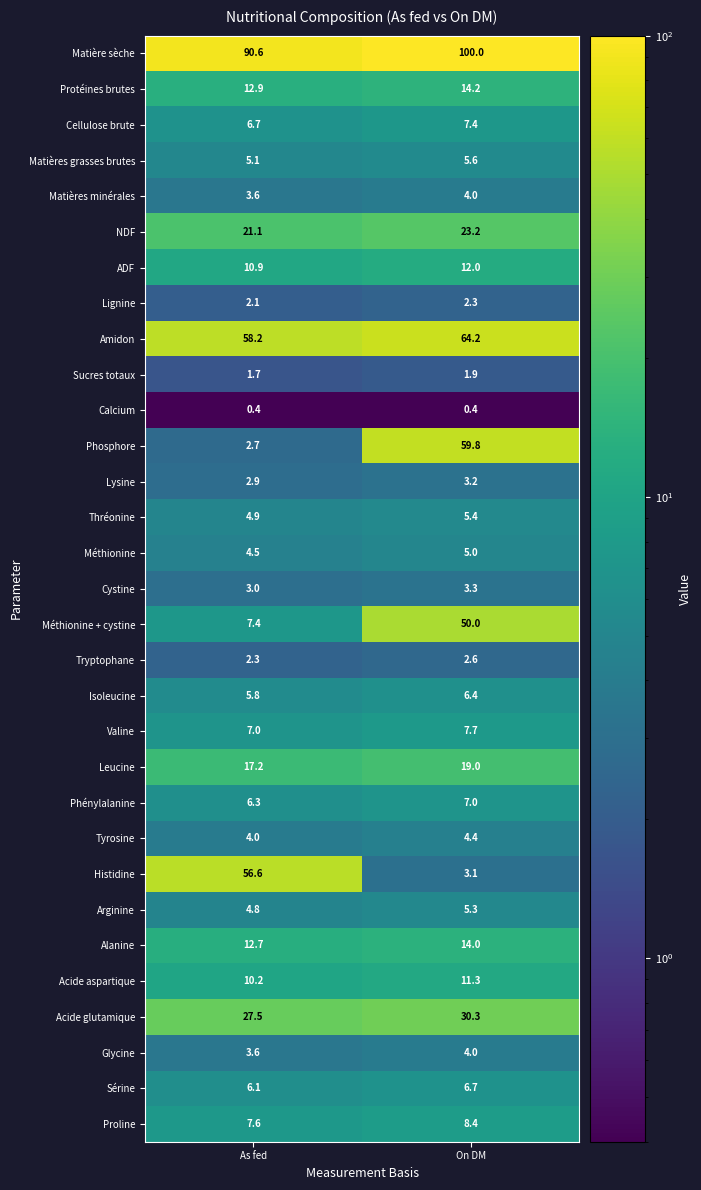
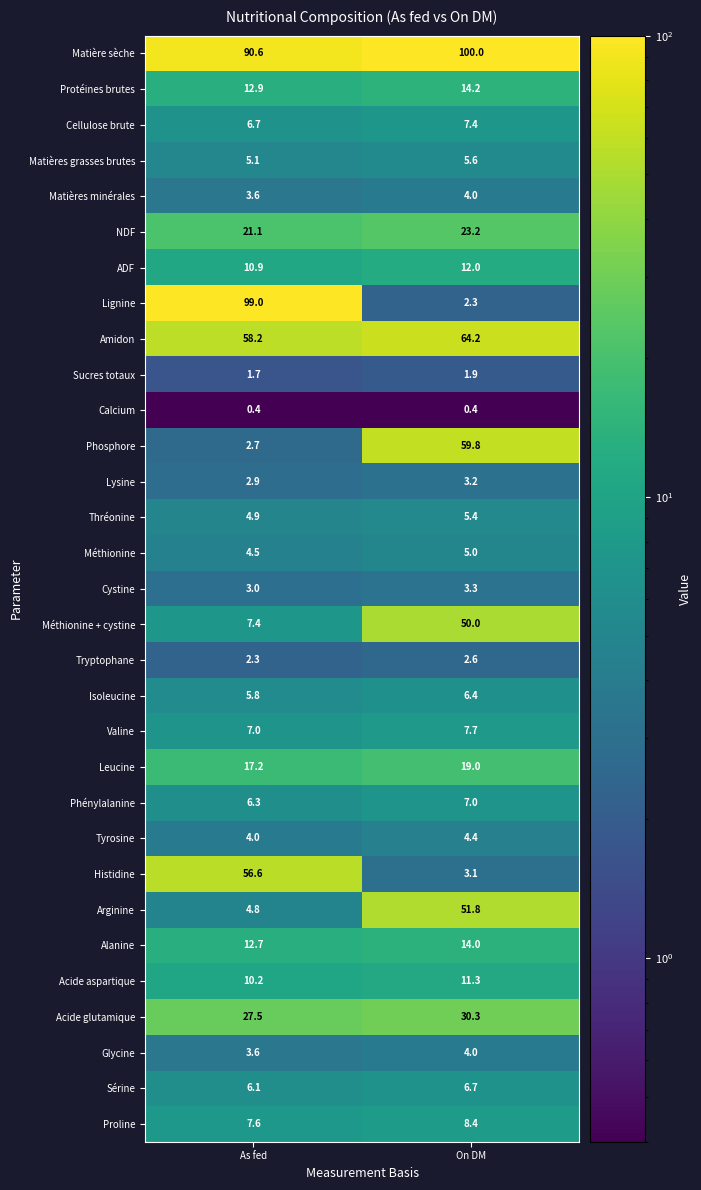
  {
    "Matière sèche": {
      "As fed": 90.6,
      "On DM": 100.0
    },
    "Protéines brutes": {
      "As fed": 12.9,
      "On DM": 14.2
    },
    "Cellulose brute": {
      "As fed": 6.7,
      "On DM": 7.4
    },
    "Matières grasses brutes": {
      "As fed": 5.1,
      "On DM": 5.6
    },
    "Matières minérales": {
      "As fed": 3.6,
      "On DM": 4.0
    },
    "NDF": {
      "As fed": 21.1,
      "On DM": 23.2
    },
    "ADF": {
      "As fed": 10.9,
      "On DM": 12.0
    },
    "Lignine": {
-     "As fed": 2.1,
+     "As fed": 99.0,
      "On DM": 2.3
    },
    "Amidon": {
      "As fed": 58.2,
      "On DM": 64.2
    },
    "Sucres totaux": {
      "As fed": 1.7,
      "On DM": 1.9
    },
    "Calcium": {
      "As fed": 0.4,
      "On DM": 0.4
    },
    "Phosphore": {
      "As fed": 2.7,
      "On DM": 59.8
    },
    "Lysine": {
      "As fed": 2.9,
      "On DM": 3.2
    },
    "Thréonine": {
      "As fed": 4.9,
      "On DM": 5.4
    },
    "Méthionine": {
      "As fed": 4.5,
      "On DM": 5.0
    },
    "Cystine": {
      "As fed": 3.0,
      "On DM": 3.3
    },
    "Méthionine + cystine": {
      "As fed": 7.4,
      "On DM": 50.0
    },
    "Tryptophane": {
      "As fed": 2.3,
      "On DM": 2.6
    },
    "Isoleucine": {
      "As fed": 5.8,
      "On DM": 6.4
    },
    "Valine": {
      "As fed": 7.0,
      "On DM": 7.7
    },
    "Leucine": {
      "As fed": 17.2,
      "On DM": 19.0
    },
    "Phénylalanine": {
      "As fed": 6.3,
      "On DM": 7.0
    },
    "Tyrosine": {
      "As fed": 4.0,
      "On DM": 4.4
    },
    "Histidine": {
      "As fed": 56.6,
      "On DM": 3.1
    },
    "Arginine": {
      "As fed": 4.8,
-     "On DM": 5.3
+     "On DM": 51.8
    },
    "Alanine": {
      "As fed": 12.7,
      "On DM": 14.0
    },
    "Acide aspartique": {
      "As fed": 10.2,
      "On DM": 11.3
    },
    "Acide glutamique": {
      "As fed": 27.5,
      "On DM": 30.3
    },
    "Glycine": {
      "As fed": 3.6,
      "On DM": 4.0
    },
    "Sérine": {
      "As fed": 6.1,
      "On DM": 6.7
    },
    "Proline": {
      "As fed": 7.6,
      "On DM": 8.4
    }
  }
